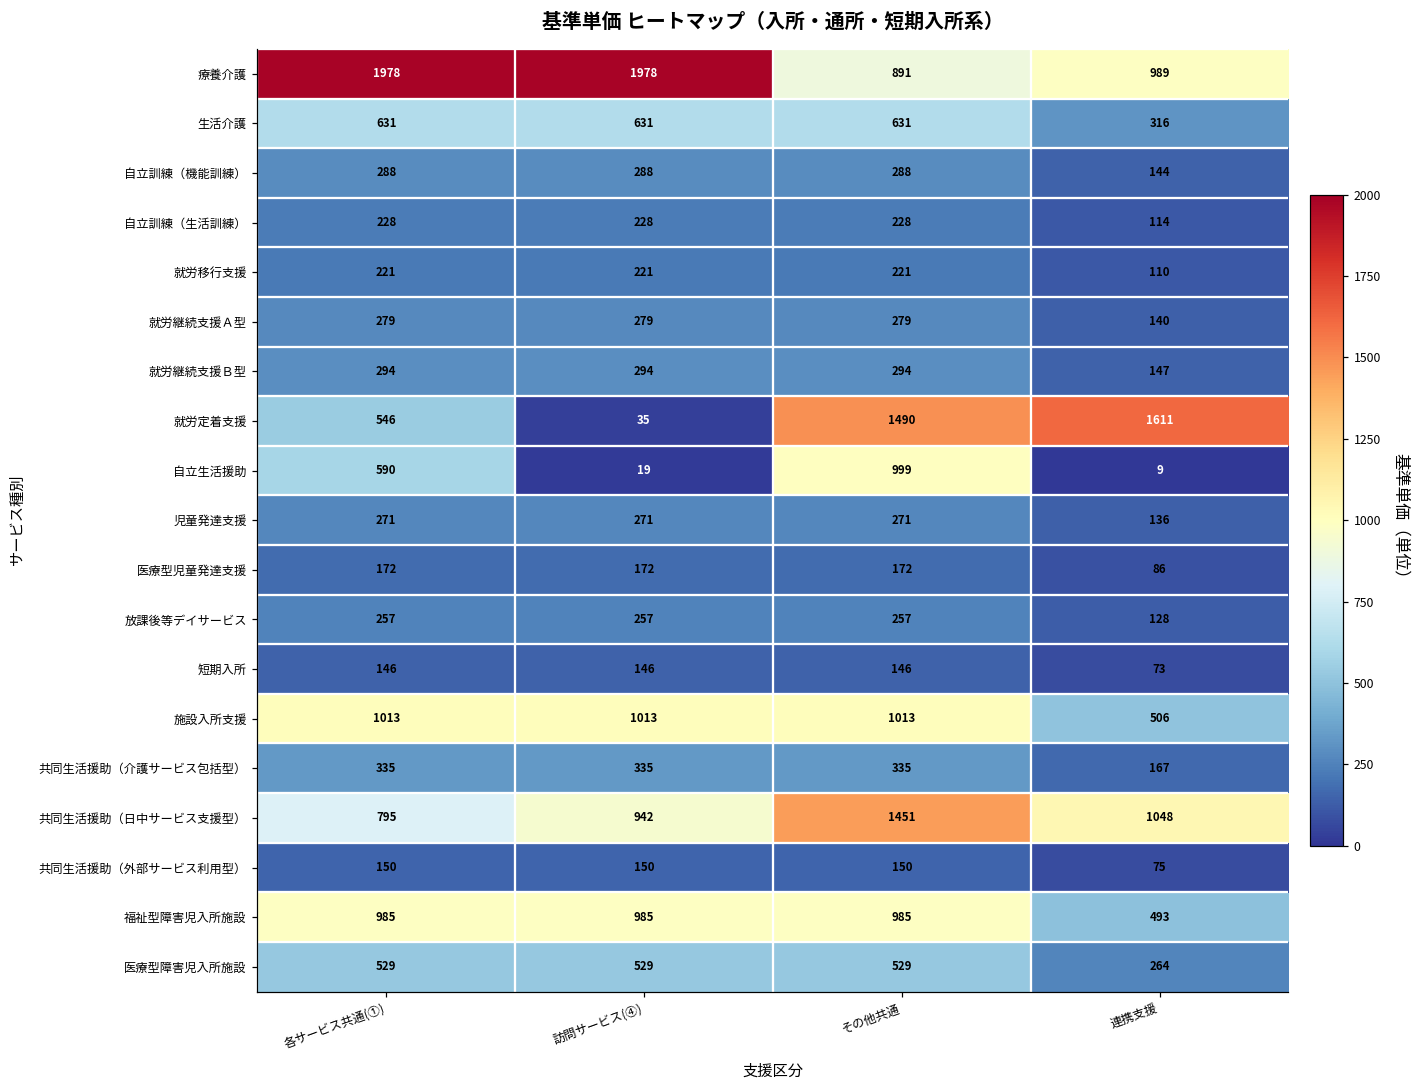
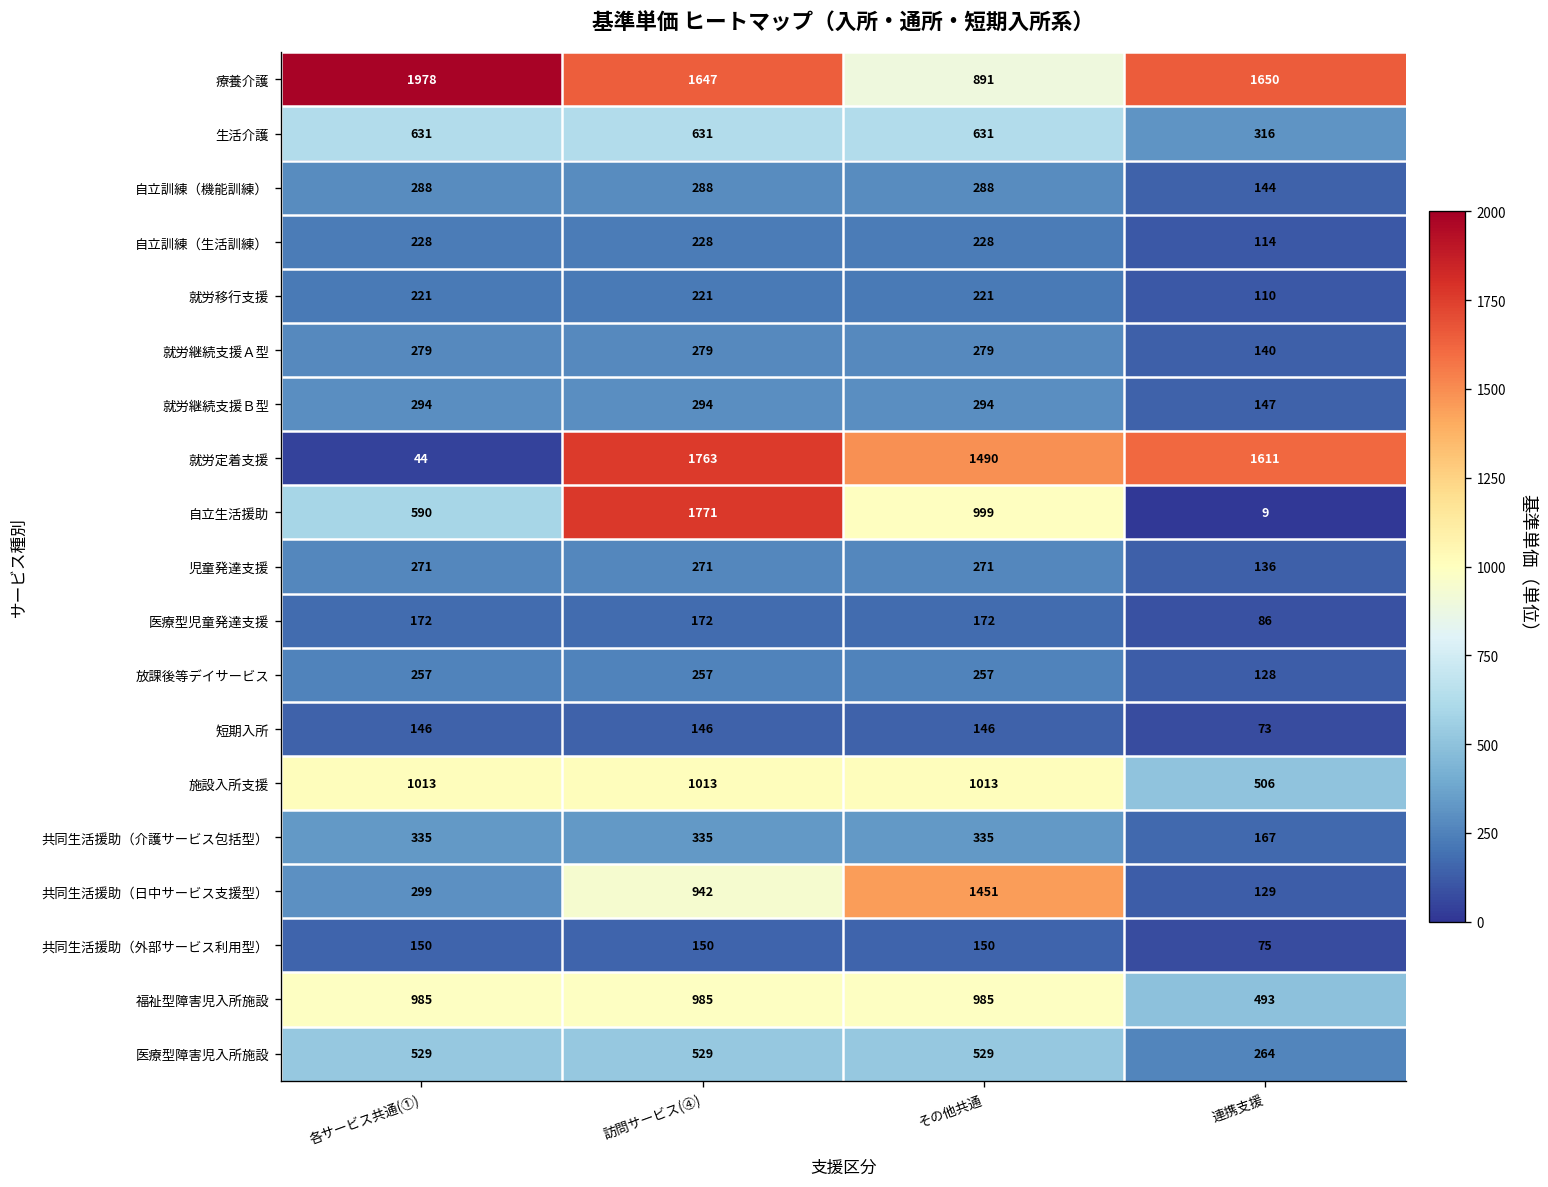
  {
    "療養介護": {
      "各サービス共通(①)": 1978,
-     "訪問サービス(④)": 1978,
+     "訪問サービス(④)": 1647,
      "その他共通": 891,
-     "連携支援": 989
+     "連携支援": 1650
    },
    "生活介護": {
      "各サービス共通(①)": 631,
      "訪問サービス(④)": 631,
      "その他共通": 631,
      "連携支援": 316
    },
    "自立訓練（機能訓練）": {
      "各サービス共通(①)": 288,
      "訪問サービス(④)": 288,
      "その他共通": 288,
      "連携支援": 144
    },
    "自立訓練（生活訓練）": {
      "各サービス共通(①)": 228,
      "訪問サービス(④)": 228,
      "その他共通": 228,
      "連携支援": 114
    },
    "就労移行支援": {
      "各サービス共通(①)": 221,
      "訪問サービス(④)": 221,
      "その他共通": 221,
      "連携支援": 110
    },
    "就労継続支援Ａ型": {
      "各サービス共通(①)": 279,
      "訪問サービス(④)": 279,
      "その他共通": 279,
      "連携支援": 140
    },
    "就労継続支援Ｂ型": {
      "各サービス共通(①)": 294,
      "訪問サービス(④)": 294,
      "その他共通": 294,
      "連携支援": 147
    },
    "就労定着支援": {
-     "各サービス共通(①)": 546,
-     "訪問サービス(④)": 35,
+     "各サービス共通(①)": 44,
+     "訪問サービス(④)": 1763,
      "その他共通": 1490,
      "連携支援": 1611
    },
    "自立生活援助": {
      "各サービス共通(①)": 590,
-     "訪問サービス(④)": 19,
+     "訪問サービス(④)": 1771,
      "その他共通": 999,
      "連携支援": 9
    },
    "児童発達支援": {
      "各サービス共通(①)": 271,
      "訪問サービス(④)": 271,
      "その他共通": 271,
      "連携支援": 136
    },
    "医療型児童発達支援": {
      "各サービス共通(①)": 172,
      "訪問サービス(④)": 172,
      "その他共通": 172,
      "連携支援": 86
    },
    "放課後等デイサービス": {
      "各サービス共通(①)": 257,
      "訪問サービス(④)": 257,
      "その他共通": 257,
      "連携支援": 128
    },
    "短期入所": {
      "各サービス共通(①)": 146,
      "訪問サービス(④)": 146,
      "その他共通": 146,
      "連携支援": 73
    },
    "施設入所支援": {
      "各サービス共通(①)": 1013,
      "訪問サービス(④)": 1013,
      "その他共通": 1013,
      "連携支援": 506
    },
    "共同生活援助（介護サービス包括型）": {
      "各サービス共通(①)": 335,
      "訪問サービス(④)": 335,
      "その他共通": 335,
      "連携支援": 167
    },
    "共同生活援助（日中サービス支援型）": {
-     "各サービス共通(①)": 795,
+     "各サービス共通(①)": 299,
      "訪問サービス(④)": 942,
      "その他共通": 1451,
-     "連携支援": 1048
+     "連携支援": 129
    },
    "共同生活援助（外部サービス利用型）": {
      "各サービス共通(①)": 150,
      "訪問サービス(④)": 150,
      "その他共通": 150,
      "連携支援": 75
    },
    "福祉型障害児入所施設": {
      "各サービス共通(①)": 985,
      "訪問サービス(④)": 985,
      "その他共通": 985,
      "連携支援": 493
    },
    "医療型障害児入所施設": {
      "各サービス共通(①)": 529,
      "訪問サービス(④)": 529,
      "その他共通": 529,
      "連携支援": 264
    }
  }
